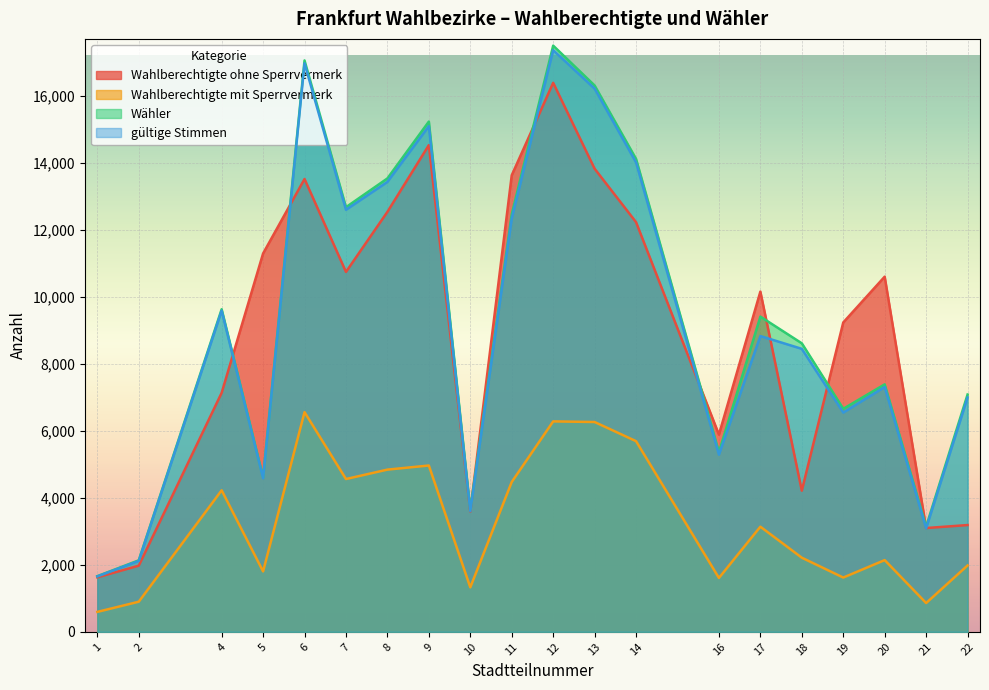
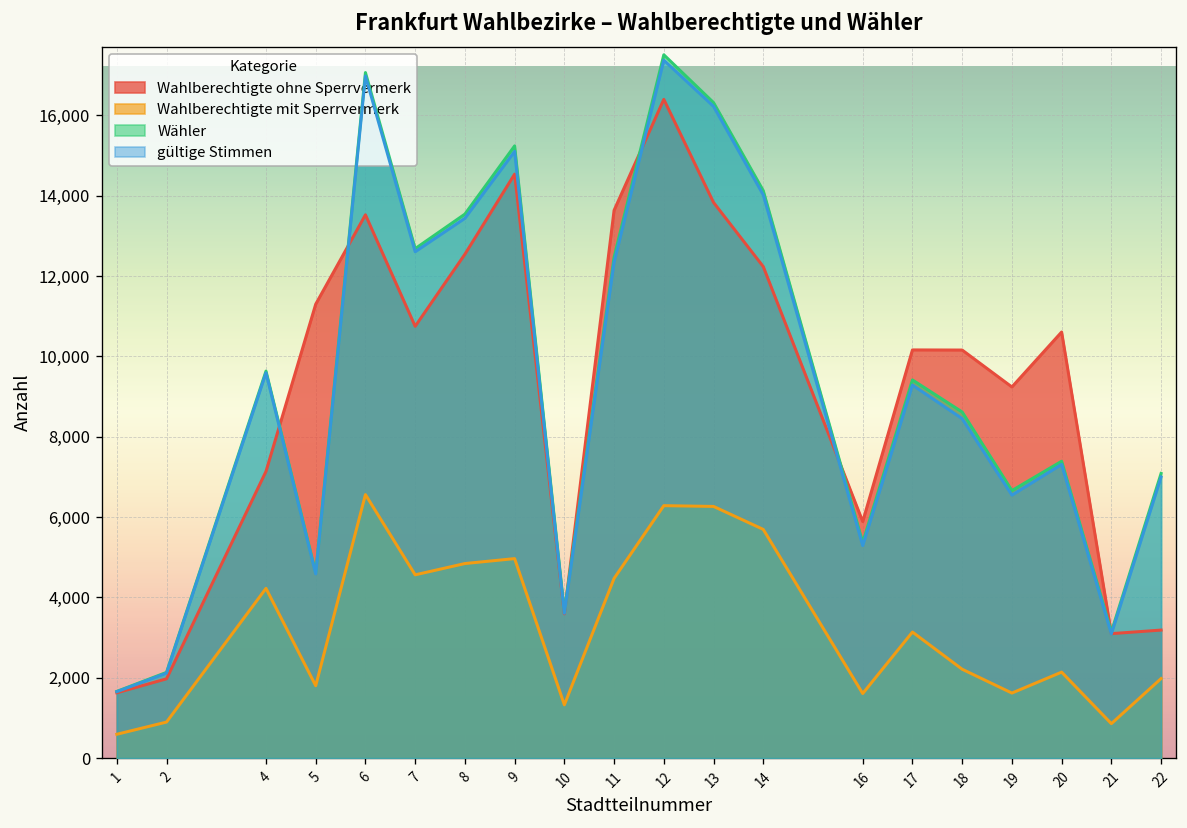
  {
    "Wahlberechtigte ohne Sperrvermerk": {
      "2": "2,000",
      "4": "7,100",
      "5": "11,300",
      "6": "13,500",
      "7": "10,800",
      "8": "12,500",
      "9": "14,500",
      "11": "13,600",
      "12": "16,400",
      "13": "13,800",
      "14": "12,200",
      "16": "5,900",
      "17": "10,200",
-     "18": "4,200",
+     "18": "10,200",
      "19": "9,200",
      "20": "10,600",
      "22": "3,200"
    },
    "Wahlberechtigte mit Sperrvermerk": {
      "1": "600",
      "2": "900",
      "4": "4,200",
      "5": "1,800",
      "6": "6,600",
      "7": "4,600",
      "8": "4,800",
      "9": "5,000",
      "10": "1,300",
      "11": "4,500",
      "12": "6,300",
      "13": "6,300",
      "14": "5,700",
      "16": "1,600",
      "17": "3,100",
      "18": "2,200",
      "19": "1,600",
      "20": "2,100",
      "21": "900",
      "22": "2,000"
    },
    "Wähler": {
      "7": "12,700",
      "8": "13,500",
      "9": "15,200",
      "11": "12,500",
      "12": "17,500",
      "13": "16,300",
      "14": "14,100",
      "16": "5,400",
      "17": "9,400",
      "18": "8,600",
      "19": "6,700",
      "20": "7,400",
      "22": "7,100"
    },
    "gültige Stimmen": {
      "7": "12,600",
      "8": "13,400",
      "9": "15,100",
      "11": "12,300",
      "12": "17,400",
      "13": "16,200",
      "14": "14,000",
      "16": "5,300",
-     "17": "8,800",
+     "17": "9,300",
      "18": "8,500",
      "19": "6,600",
      "20": "7,300",
      "22": "7,000"
    }
  }
